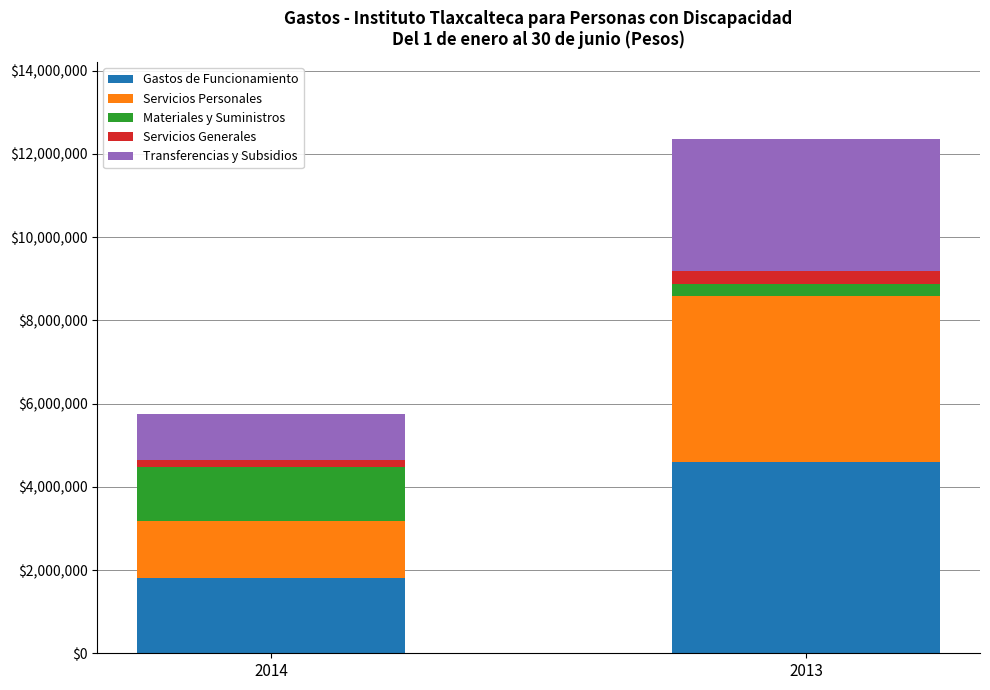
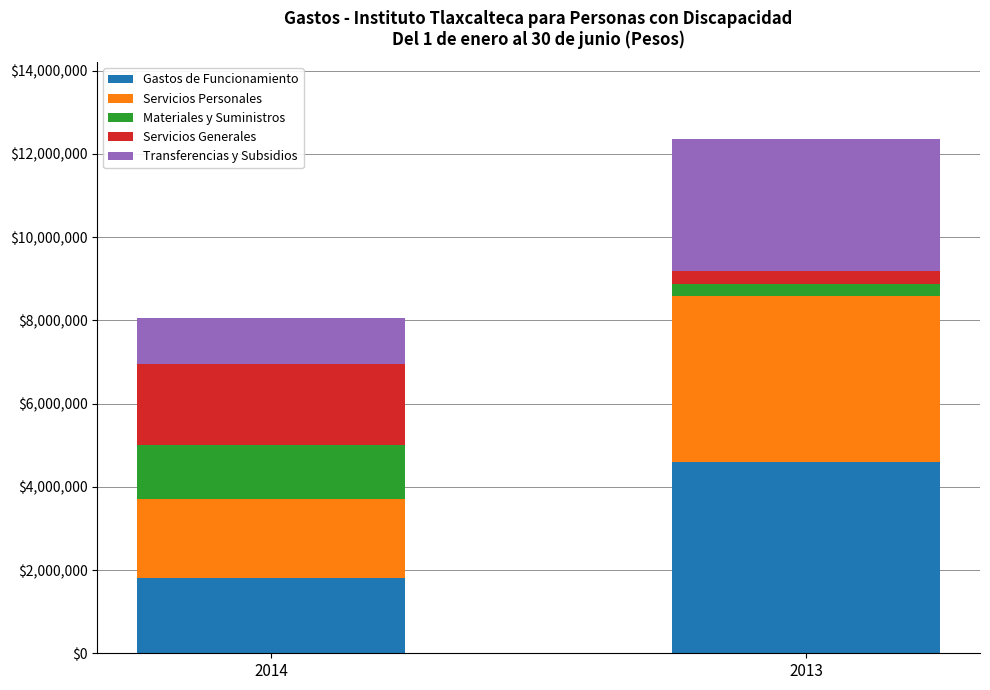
  {
    "Gastos de Funcionamiento": {
      "2014": "$1,800,000",
      "2013": "$4,600,000"
    },
    "Servicios Personales": {
-     "2014": "$1,400,000",
+     "2014": "$1,900,000",
      "2013": "$4,000,000"
    },
    "Materiales y Suministros": {
      "2014": "$1,300,000",
      "2013": "$300,000"
    },
    "Servicios Generales": {
-     "2014": "$200,000",
+     "2014": "$1,900,000",
      "2013": "$300,000"
    },
    "Transferencias y Subsidios": {
      "2014": "$1,100,000",
      "2013": "$3,200,000"
    }
  }
